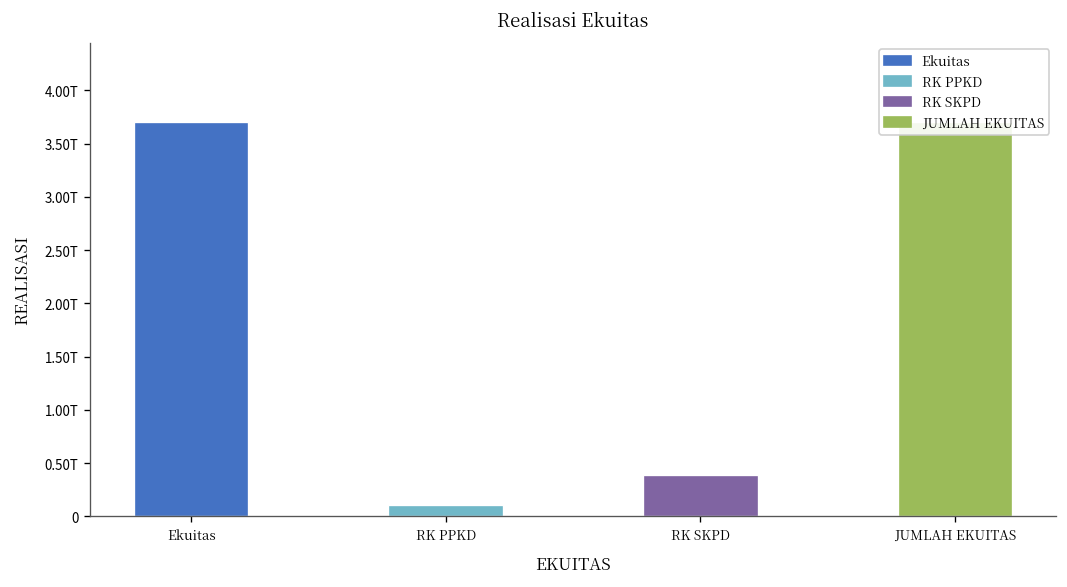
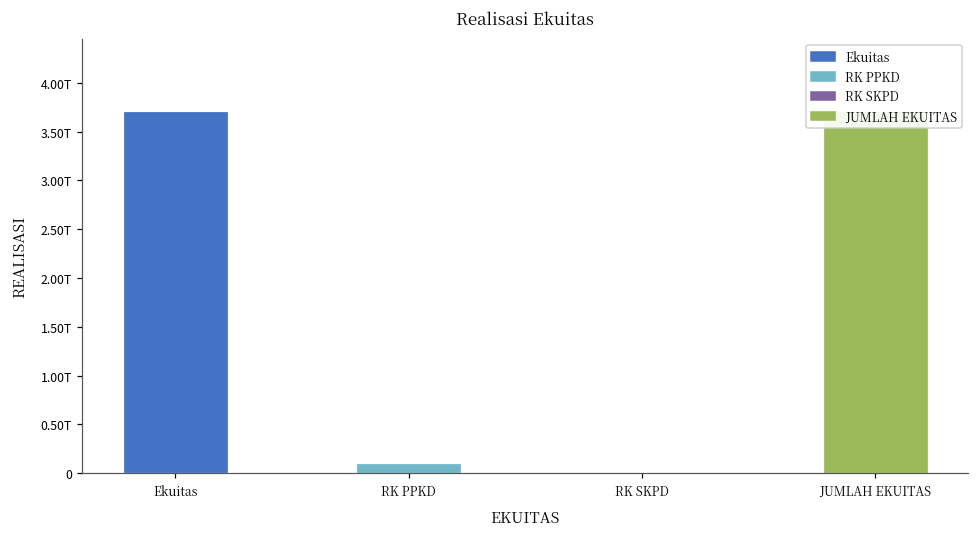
  {
    "Ekuitas": "3.7T",
    "RK PPKD": "0.1T",
-   "RK SKPD": "0.4T"
+   "RK SKPD": "0.0T"
  }
